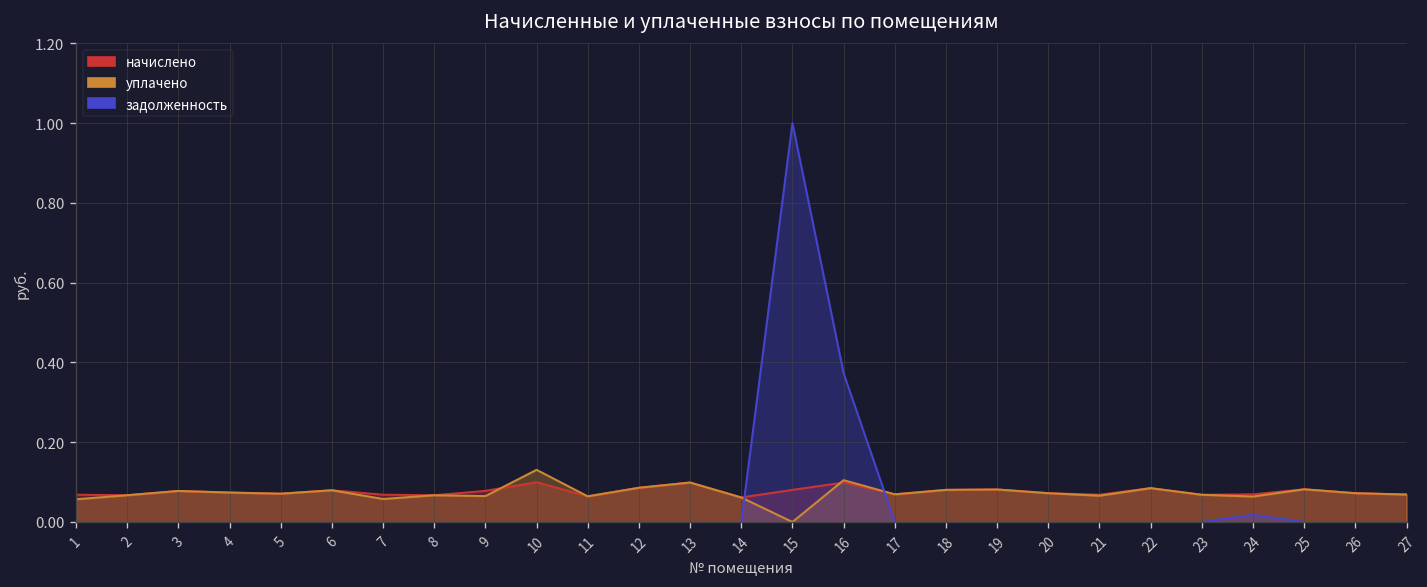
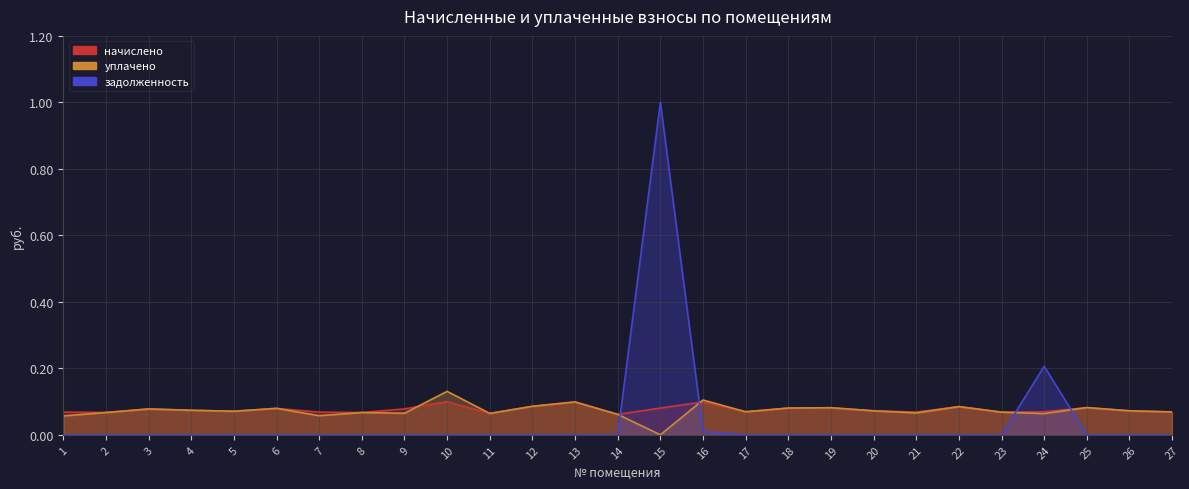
  {
    "задолженность": {
      "1": 0.00,
      "2": 0.00,
      "3": 0.00,
      "4": 0.00,
      "5": 0.00,
      "6": 0.00,
      "7": 0.00,
      "8": 0.00,
      "9": 0.00,
      "10": 0.00,
      "11": 0.00,
      "12": 0.00,
      "13": 0.00,
      "14": 0.00,
      "15": 1.00,
-     "16": 0.37,
+     "16": 0.01,
      "17": 0.00,
      "18": 0.00,
      "19": 0.00,
      "20": 0.00,
      "21": 0.00,
      "22": 0.00,
      "23": 0.00,
-     "24": 0.02,
+     "24": 0.21,
      "25": 0.00,
      "26": 0.00,
      "27": 0.00
    }
  }
